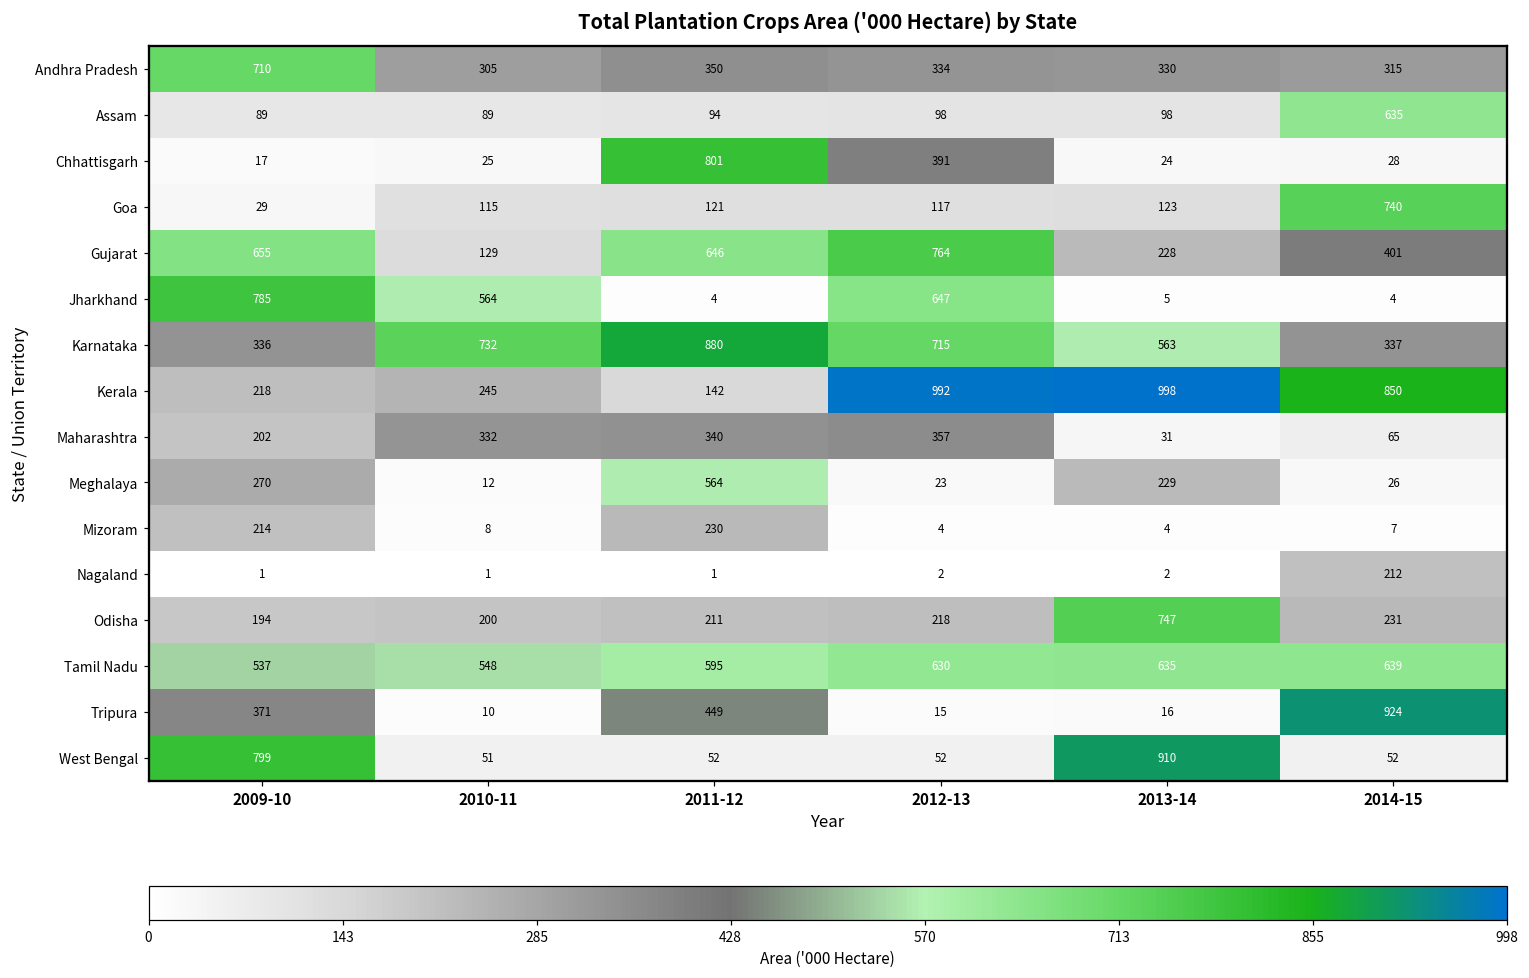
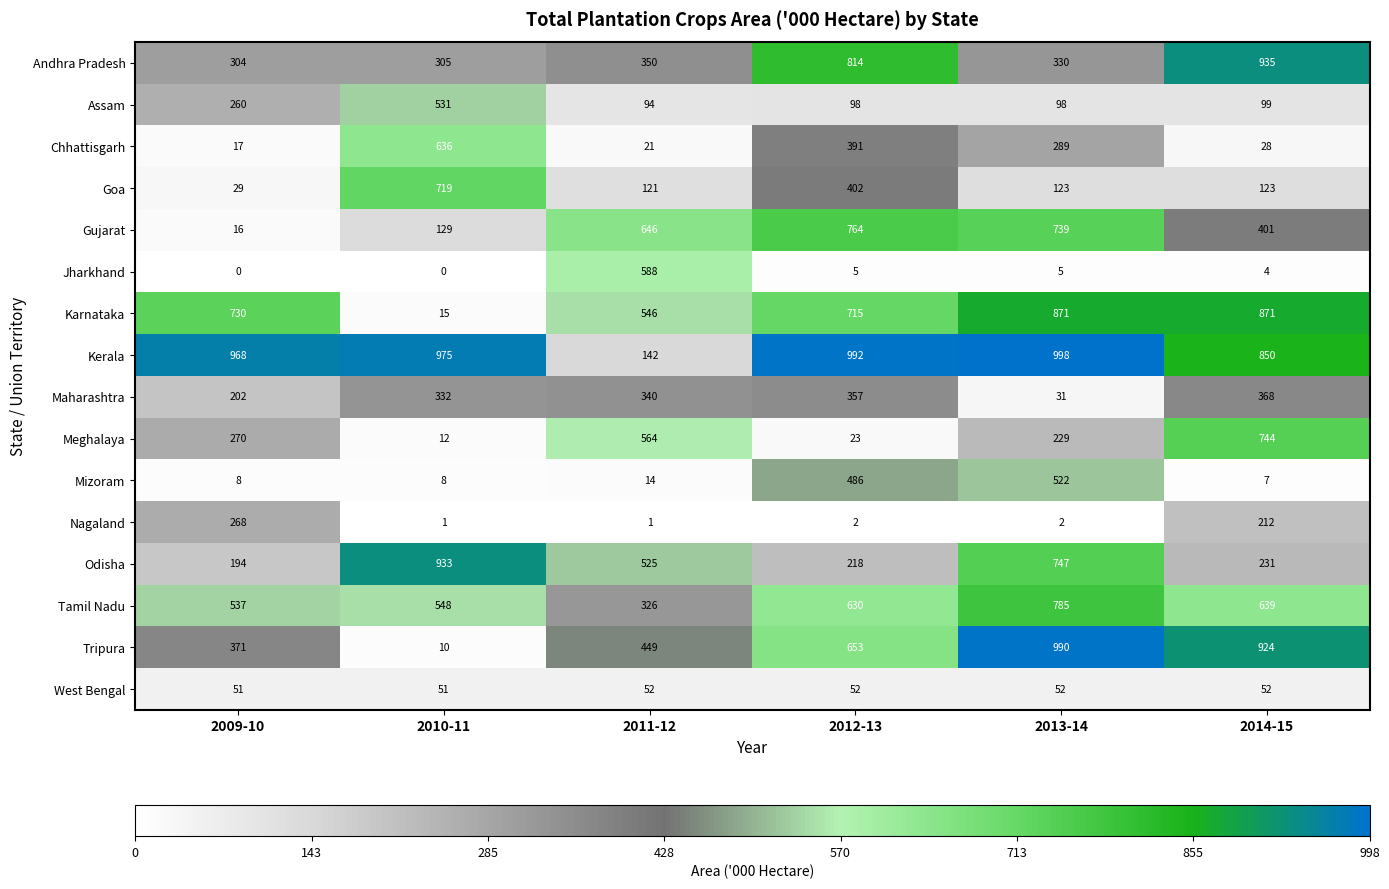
  {
    "Andhra Pradesh": {
-     "2009-10": 710,
+     "2009-10": 304,
      "2010-11": 305,
      "2011-12": 350,
-     "2012-13": 334,
+     "2012-13": 814,
      "2013-14": 330,
-     "2014-15": 315
+     "2014-15": 935
    },
    "Assam": {
-     "2009-10": 89,
-     "2010-11": 89,
+     "2009-10": 260,
+     "2010-11": 531,
      "2011-12": 94,
      "2012-13": 98,
      "2013-14": 98,
-     "2014-15": 635
+     "2014-15": 99
    },
    "Chhattisgarh": {
      "2009-10": 17,
-     "2010-11": 25,
-     "2011-12": 801,
+     "2010-11": 636,
+     "2011-12": 21,
      "2012-13": 391,
-     "2013-14": 24,
+     "2013-14": 289,
      "2014-15": 28
    },
    "Goa": {
      "2009-10": 29,
-     "2010-11": 115,
+     "2010-11": 719,
      "2011-12": 121,
-     "2012-13": 117,
+     "2012-13": 402,
      "2013-14": 123,
-     "2014-15": 740
+     "2014-15": 123
    },
    "Gujarat": {
-     "2009-10": 655,
+     "2009-10": 16,
      "2010-11": 129,
      "2011-12": 646,
      "2012-13": 764,
-     "2013-14": 228,
+     "2013-14": 739,
      "2014-15": 401
    },
    "Jharkhand": {
-     "2009-10": 785,
-     "2010-11": 564,
-     "2011-12": 4,
-     "2012-13": 647,
+     "2009-10": 0,
+     "2010-11": 0,
+     "2011-12": 588,
+     "2012-13": 5,
      "2013-14": 5,
      "2014-15": 4
    },
    "Karnataka": {
-     "2009-10": 336,
-     "2010-11": 732,
-     "2011-12": 880,
+     "2009-10": 730,
+     "2010-11": 15,
+     "2011-12": 546,
      "2012-13": 715,
-     "2013-14": 563,
-     "2014-15": 337
+     "2013-14": 871,
+     "2014-15": 871
    },
    "Kerala": {
-     "2009-10": 218,
-     "2010-11": 245,
+     "2009-10": 968,
+     "2010-11": 975,
      "2011-12": 142,
      "2012-13": 992,
      "2013-14": 998,
      "2014-15": 850
    },
    "Maharashtra": {
      "2009-10": 202,
      "2010-11": 332,
      "2011-12": 340,
      "2012-13": 357,
      "2013-14": 31,
-     "2014-15": 65
+     "2014-15": 368
    },
    "Meghalaya": {
      "2009-10": 270,
      "2010-11": 12,
      "2011-12": 564,
      "2012-13": 23,
      "2013-14": 229,
-     "2014-15": 26
+     "2014-15": 744
    },
    "Mizoram": {
-     "2009-10": 214,
+     "2009-10": 8,
      "2010-11": 8,
-     "2011-12": 230,
-     "2012-13": 4,
-     "2013-14": 4,
+     "2011-12": 14,
+     "2012-13": 486,
+     "2013-14": 522,
      "2014-15": 7
    },
    "Nagaland": {
-     "2009-10": 1,
+     "2009-10": 268,
      "2010-11": 1,
      "2011-12": 1,
      "2012-13": 2,
      "2013-14": 2,
      "2014-15": 212
    },
    "Odisha": {
      "2009-10": 194,
-     "2010-11": 200,
-     "2011-12": 211,
+     "2010-11": 933,
+     "2011-12": 525,
      "2012-13": 218,
      "2013-14": 747,
      "2014-15": 231
    },
    "Tamil Nadu": {
      "2009-10": 537,
      "2010-11": 548,
-     "2011-12": 595,
+     "2011-12": 326,
      "2012-13": 630,
-     "2013-14": 635,
+     "2013-14": 785,
      "2014-15": 639
    },
    "Tripura": {
      "2009-10": 371,
      "2010-11": 10,
      "2011-12": 449,
-     "2012-13": 15,
-     "2013-14": 16,
+     "2012-13": 653,
+     "2013-14": 990,
      "2014-15": 924
    },
    "West Bengal": {
-     "2009-10": 799,
+     "2009-10": 51,
      "2010-11": 51,
      "2011-12": 52,
      "2012-13": 52,
-     "2013-14": 910,
+     "2013-14": 52,
      "2014-15": 52
    }
  }
